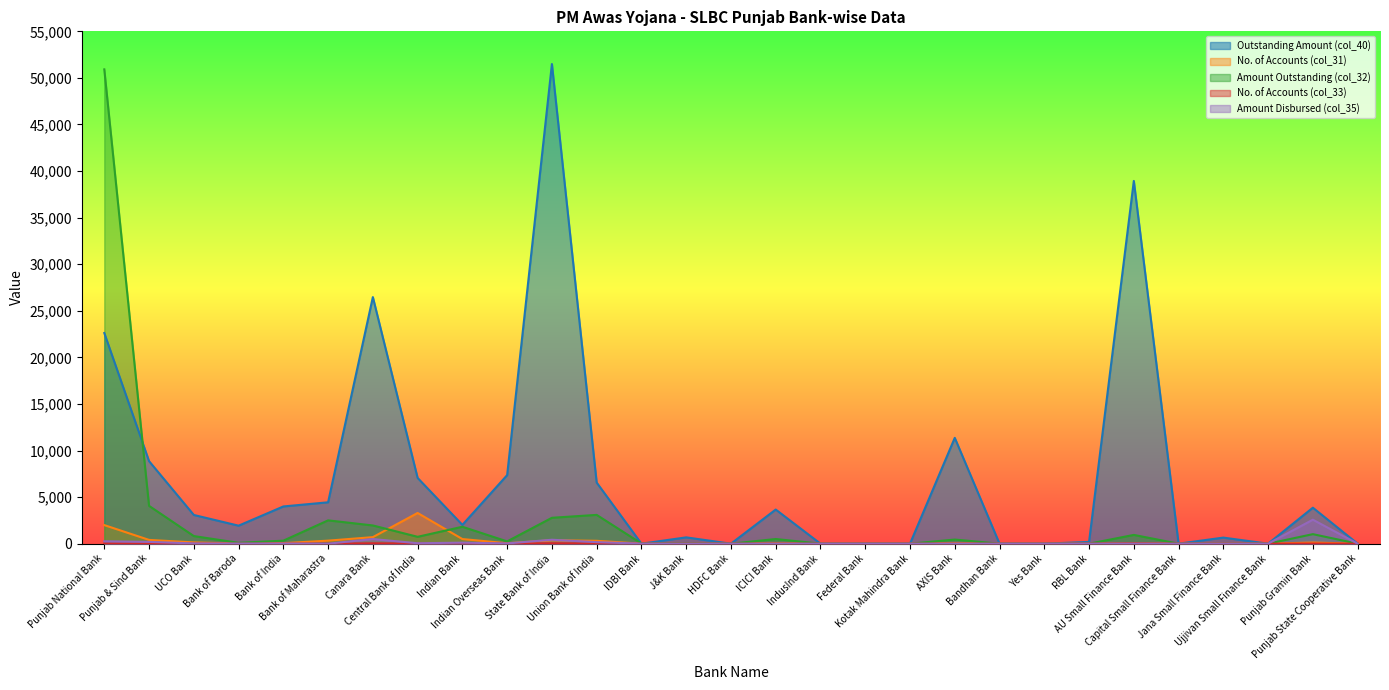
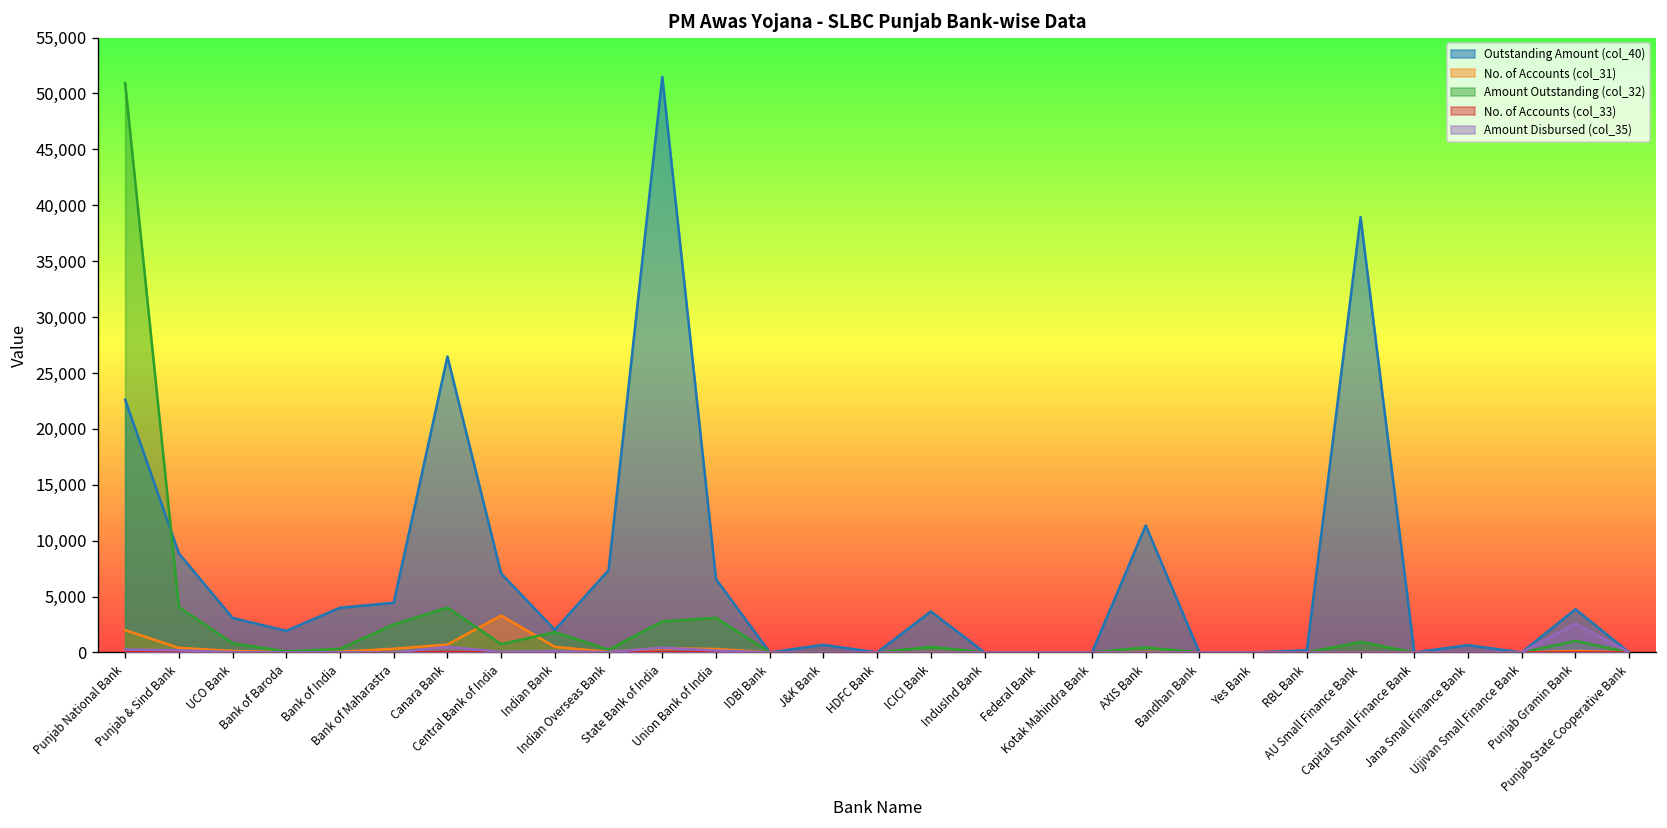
  {
    "Outstanding Amount (col_40)": {
      "Punjab National Bank": "23,000",
      "Punjab & Sind Bank": "9,000",
      "UCO Bank": "3,000",
      "Bank of Baroda": "2,000",
      "Bank of India": "4,000",
      "Bank of Maharastra": "4,000",
      "Canara Bank": "26,000",
      "Central Bank of India": "7,000",
      "Indian Overseas Bank": "7,000",
      "State Bank of India": "51,000",
      "Union Bank of India": "7,000",
      "J&K Bank": "1,000",
      "ICICI Bank": "4,000",
      "AXIS Bank": "11,000",
      "AU Small Finance Bank": "39,000",
      "Jana Small Finance Bank": "1,000",
      "Punjab Gramin Bank": "4,000"
    },
    "No. of Accounts (col_31)": {
      "Punjab National Bank": "2,000",
      "Bank of Maharastra": "0",
      "Central Bank of India": "3,000",
      "Indian Bank": "0"
    },
    "Amount Outstanding (col_32)": {
      "Punjab National Bank": "51,000",
      "Punjab & Sind Bank": "4,000",
      "UCO Bank": "1,000",
      "Bank of Maharastra": "3,000",
-     "Canara Bank": "2,000",
+     "Canara Bank": "4,000",
      "Central Bank of India": "1,000",
      "State Bank of India": "3,000",
      "Union Bank of India": "3,000",
      "ICICI Bank": "1,000",
      "AXIS Bank": "0",
      "AU Small Finance Bank": "1,000",
      "Punjab Gramin Bank": "1,000"
    },
    "No. of Accounts (col_33)": {
      "Canara Bank": "0",
      "State Bank of India": "0"
    },
    "Amount Disbursed (col_35)": {
      "Punjab Gramin Bank": "3,000"
    }
  }
